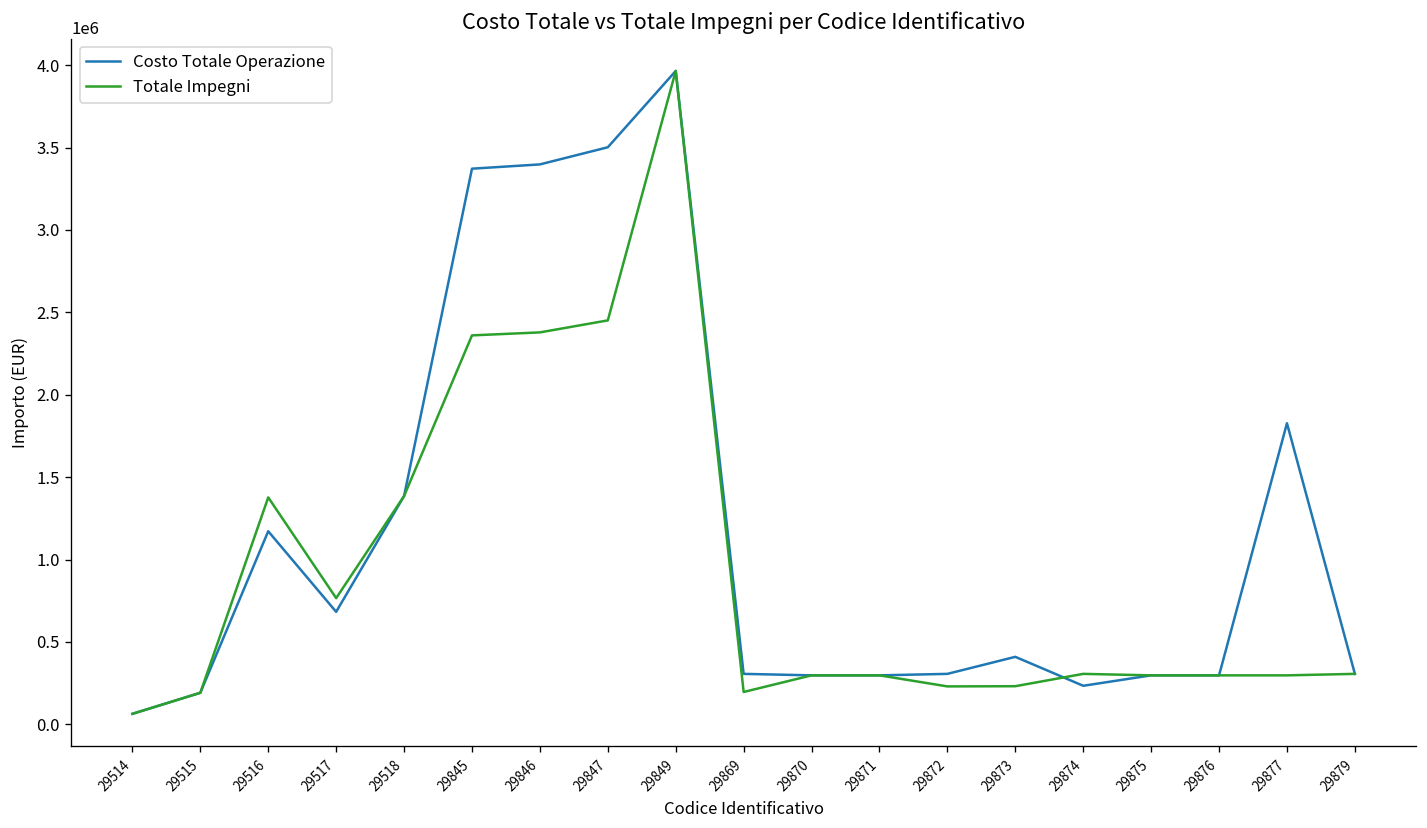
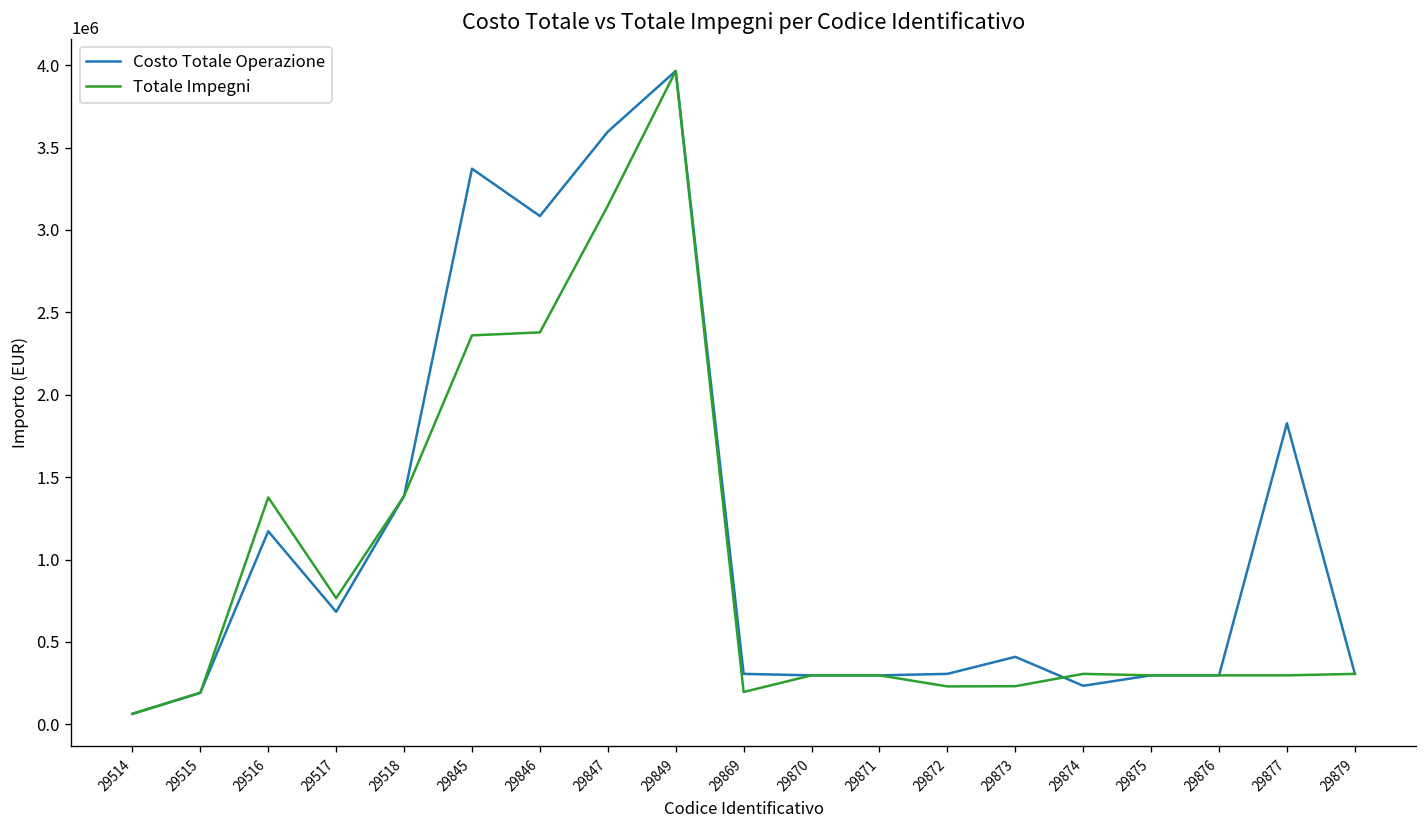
  {
    "Costo Totale Operazione": {
      "29516": 1170000,
      "29517": 680000,
      "29845": 3370000,
-     "29846": 3400000,
-     "29847": 3500000,
+     "29846": 3080000,
+     "29847": 3600000,
      "29869": 310000,
      "29872": 310000,
      "29873": 410000,
      "29874": 230000,
      "29877": 1830000
    },
    "Totale Impegni": {
      "29516": 1380000,
      "29517": 770000,
      "29845": 2360000,
      "29846": 2380000,
-     "29847": 2450000,
+     "29847": 3150000,
      "29869": 200000,
      "29872": 230000,
      "29873": 230000,
      "29874": 310000,
      "29877": 300000
    }
  }
